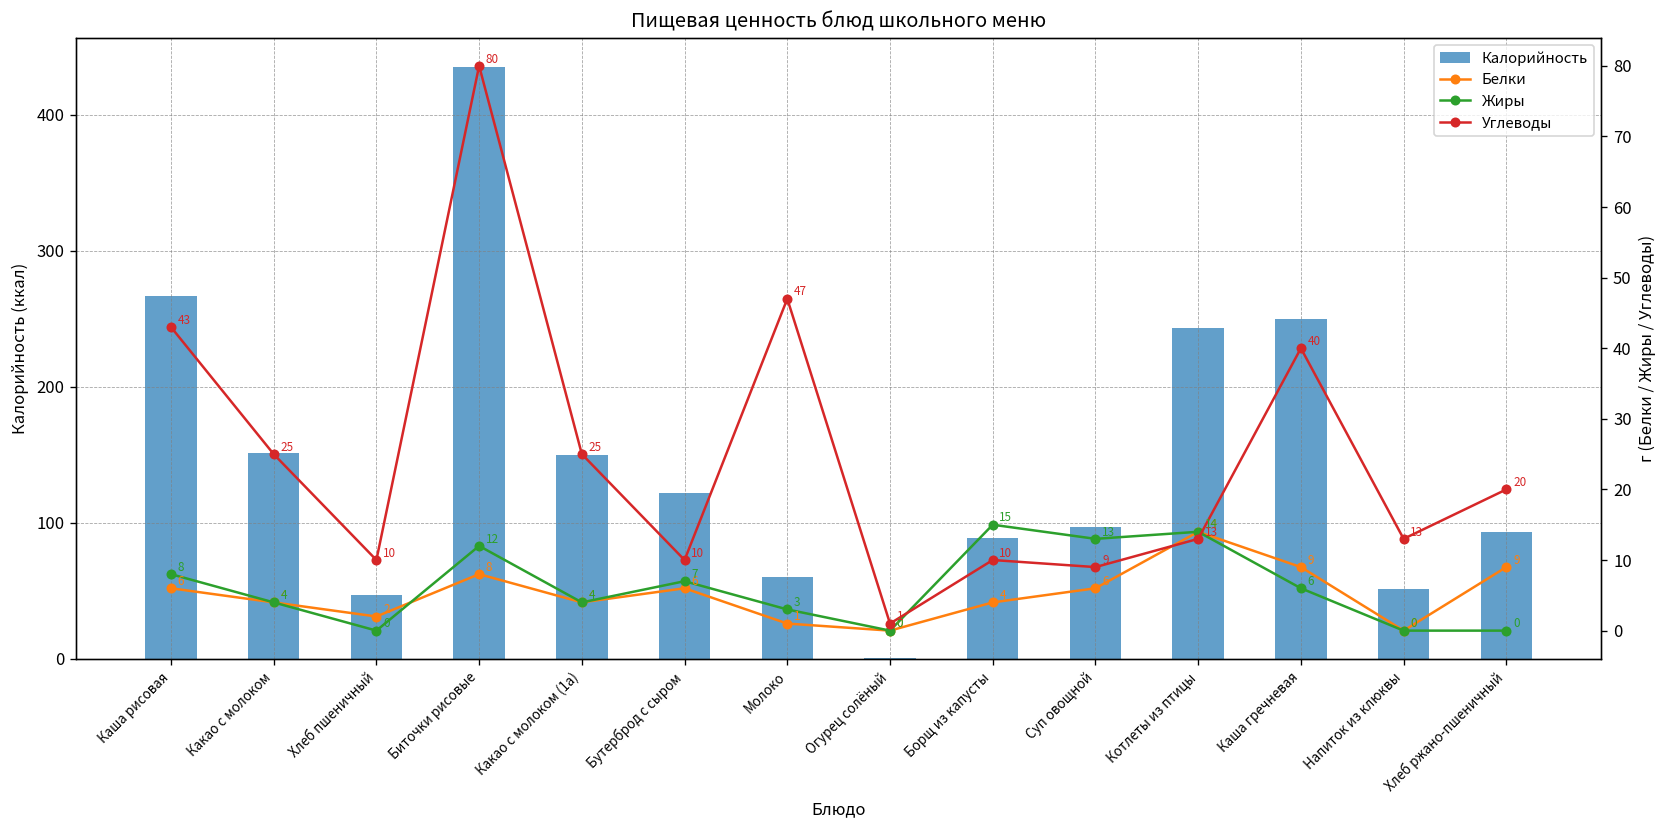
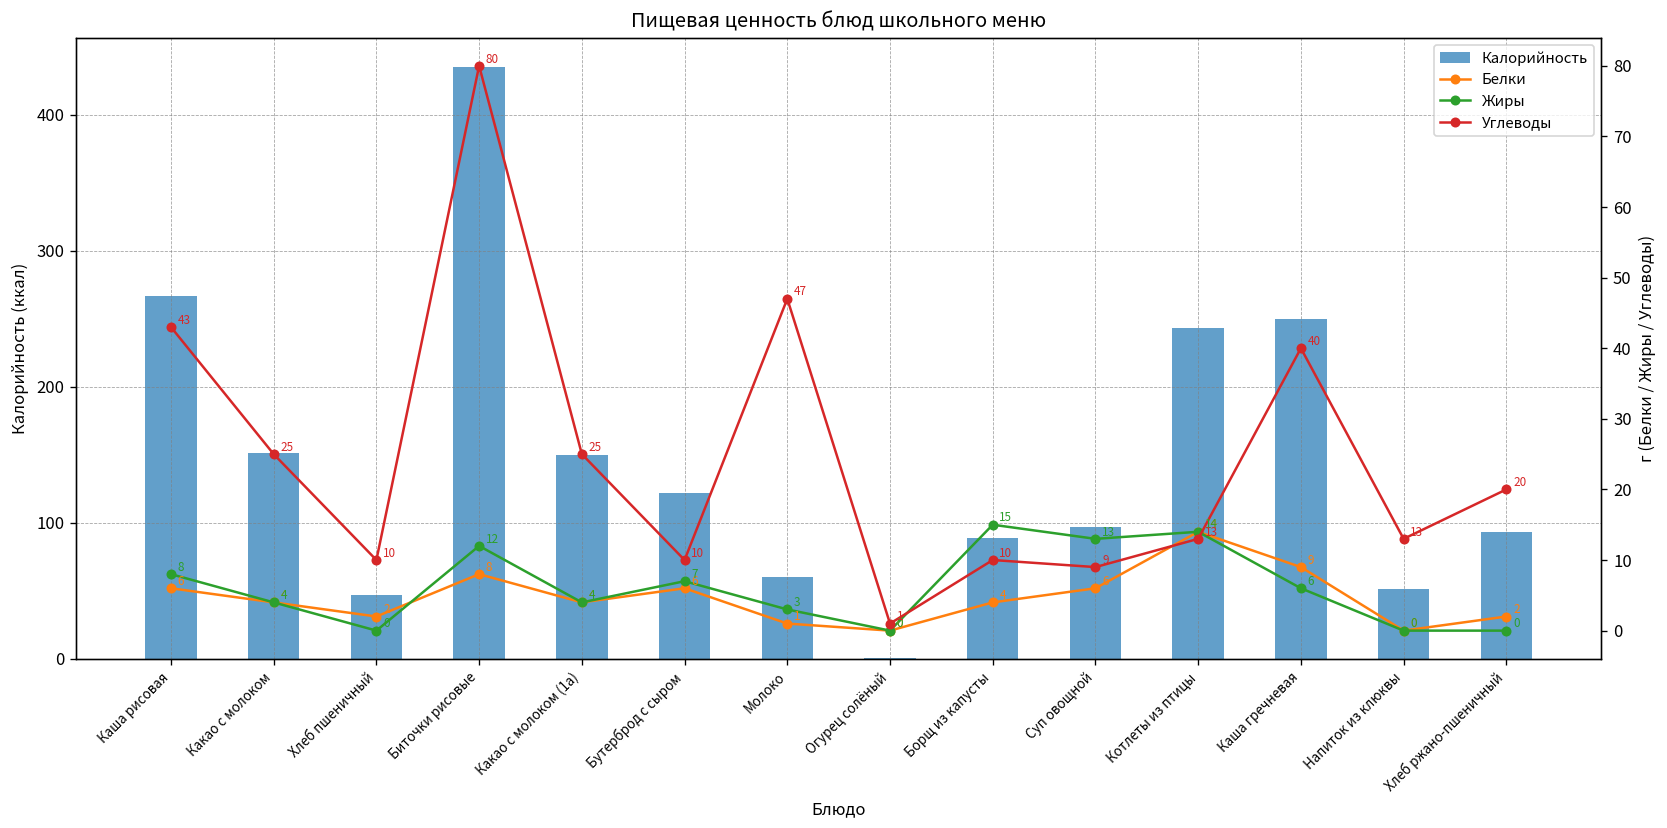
  {
    "Белки": {
      "Каша рисовая": 6,
      "Хлеб пшеничный": 2,
      "Биточки рисовые": 8,
      "Молоко": 1,
      "Борщ из капусты": 4,
      "Суп овощной": 6,
      "Каша гречневая": 9,
-     "Хлеб ржано-пшеничный": 9
+     "Хлеб ржано-пшеничный": 2
    },
    "Жиры": {
      "Каша рисовая": 8,
      "Хлеб пшеничный": 0,
      "Биточки рисовые": 12,
      "Молоко": 3,
      "Борщ из капусты": 15,
      "Суп овощной": 13,
      "Каша гречневая": 6,
      "Хлеб ржано-пшеничный": 0
    },
    "Углеводы": {
      "Каша рисовая": 43,
      "Какао с молоком": 25,
      "Хлеб пшеничный": 10,
      "Биточки рисовые": 80,
      "Какао с молоком (1а)": 25,
      "Бутерброд с сыром": 10,
      "Молоко": 47,
      "Борщ из капусты": 10,
      "Суп овощной": 9,
      "Каша гречневая": 40,
      "Напиток из клюквы": 13,
      "Хлеб ржано-пшеничный": 20
    }
  }
